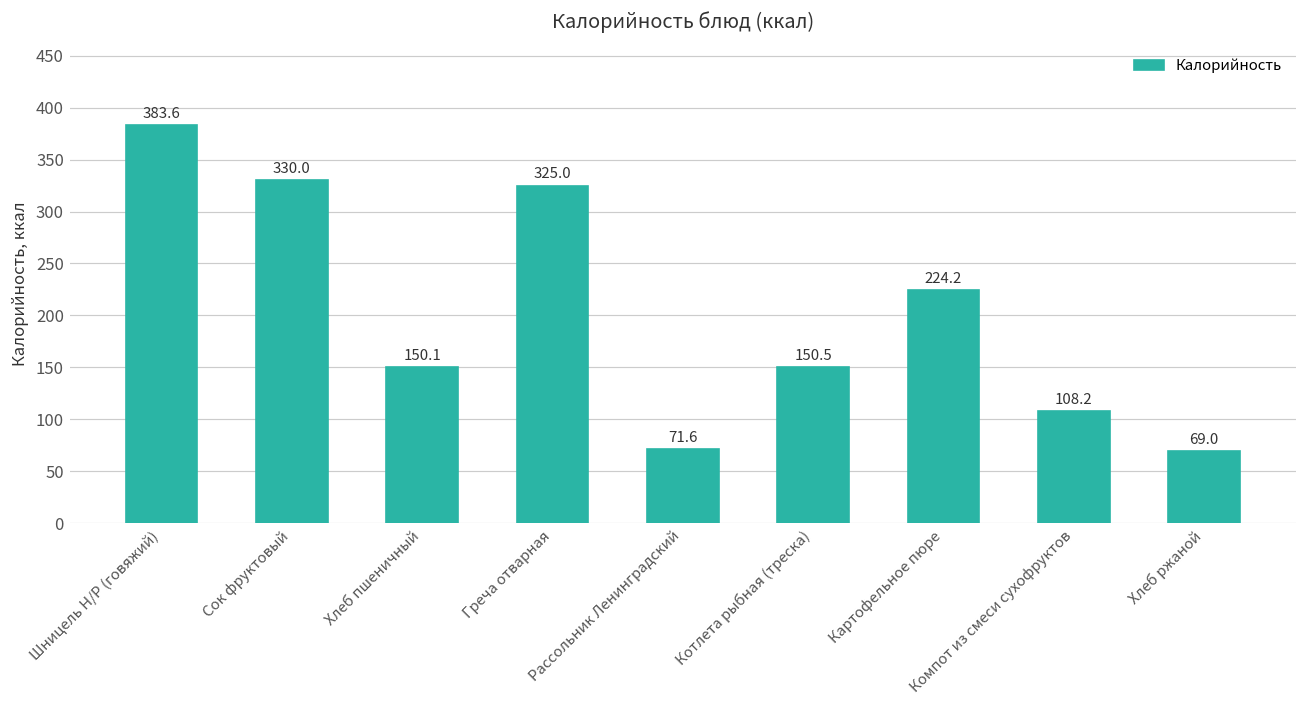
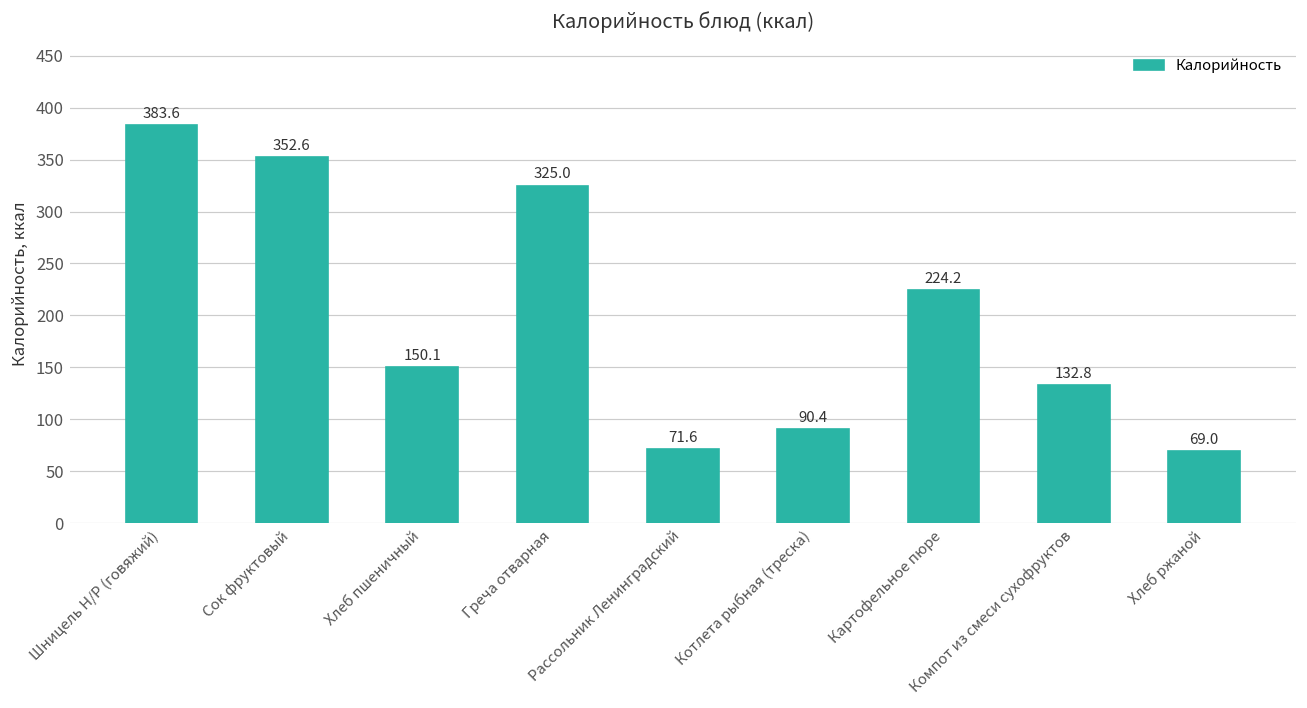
  {
    "Шницель Н/Р (говяжий)": 383.6,
-   "Сок фруктовый": 330.0,
+   "Сок фруктовый": 352.6,
    "Хлеб пшеничный": 150.1,
    "Греча отварная": 325.0,
    "Рассольник Ленинградский": 71.6,
-   "Котлета рыбная (треска)": 150.5,
+   "Котлета рыбная (треска)": 90.4,
    "Картофельное пюре": 224.2,
-   "Компот из смеси сухофруктов": 108.2,
+   "Компот из смеси сухофруктов": 132.8,
    "Хлеб ржаной": 69.0
  }
